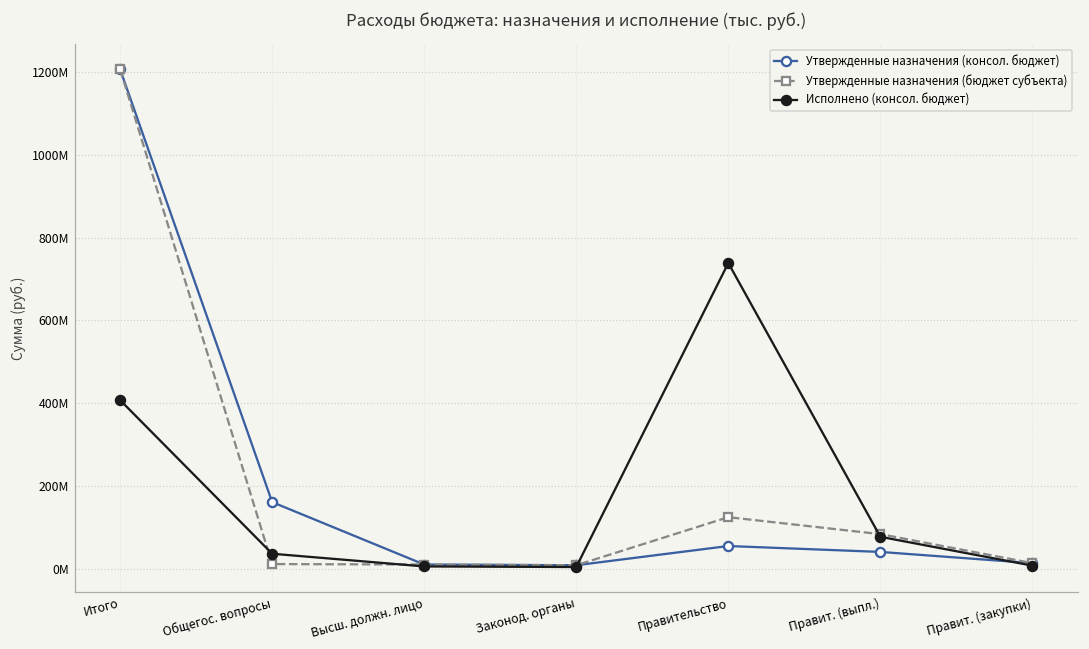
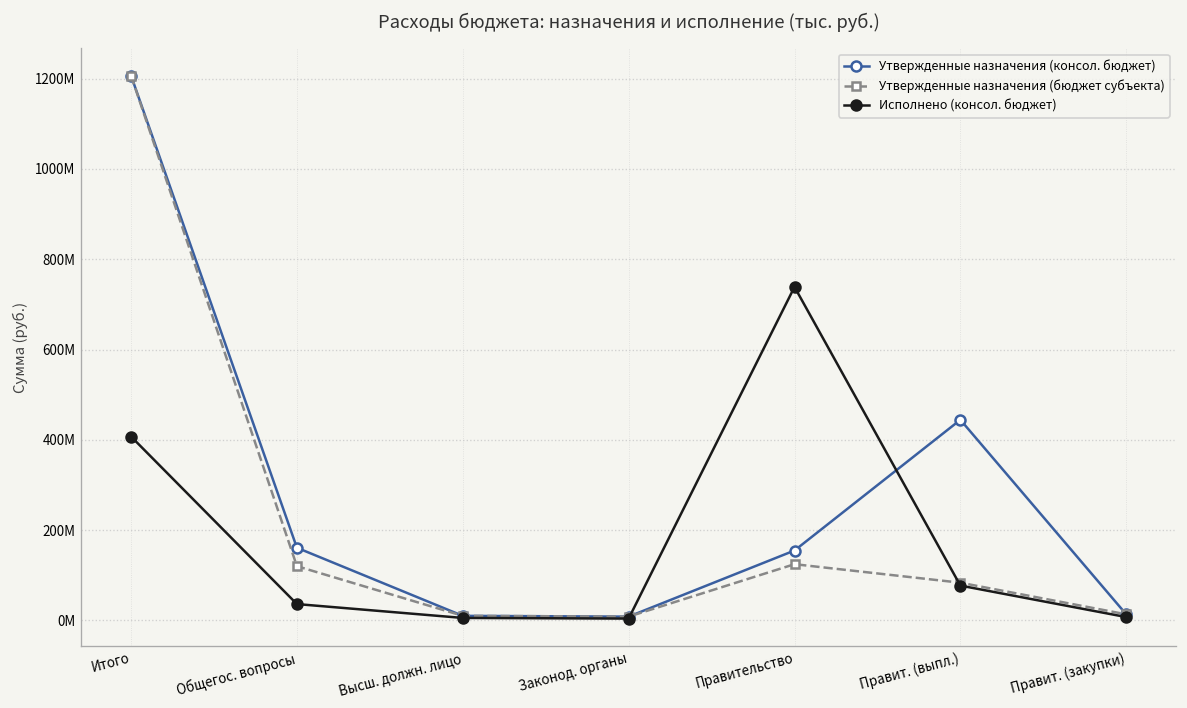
  {
    "Утвержденные назначения (консол. бюджет)": {
      "Общегос. вопросы": 160000000,
-     "Правительство": 50000000,
-     "Правит. (выпл.)": 40000000
+     "Правительство": 150000000,
+     "Правит. (выпл.)": 440000000
    },
    "Утвержденные назначения (бюджет субъекта)": {
-     "Общегос. вопросы": 10000000,
+     "Общегос. вопросы": 120000000,
      "Правительство": 120000000
    },
    "Исполнено (консол. бюджет)": {
      "Итого": 410000000,
      "Общегос. вопросы": 40000000,
      "Правительство": 740000000
    }
  }
